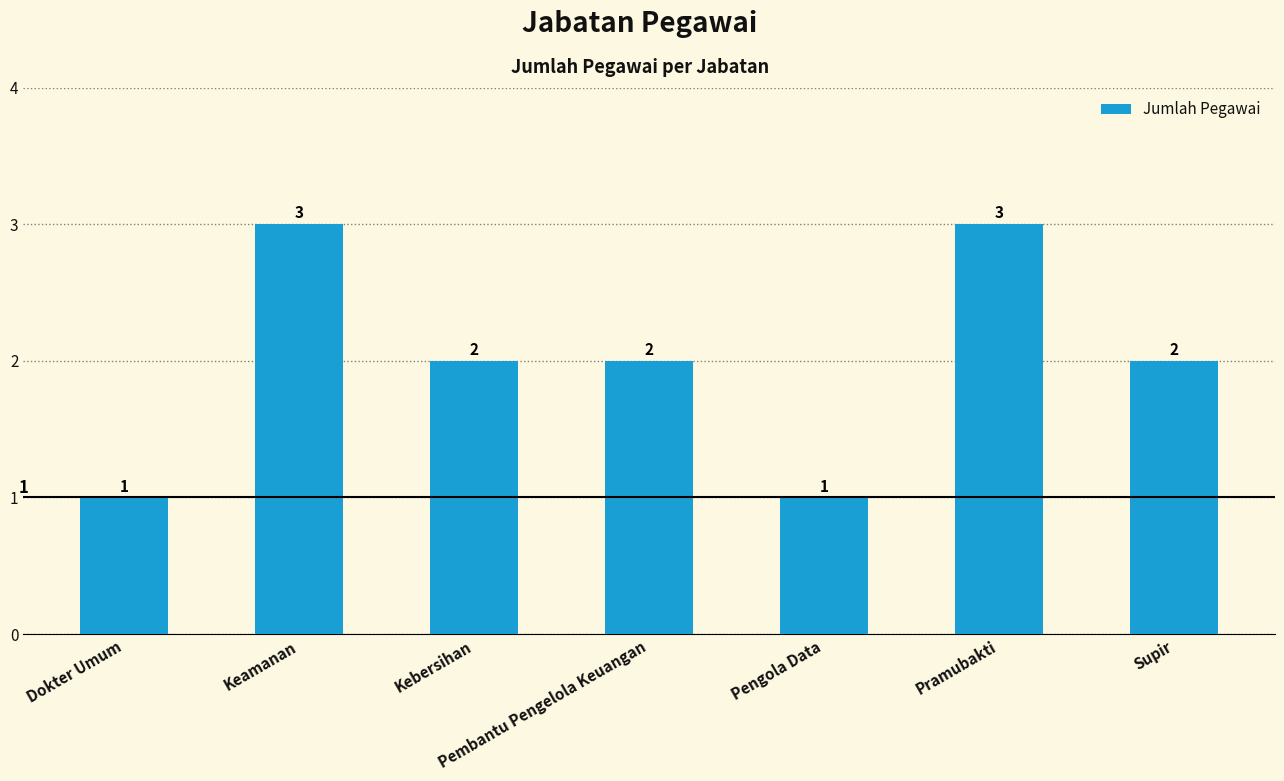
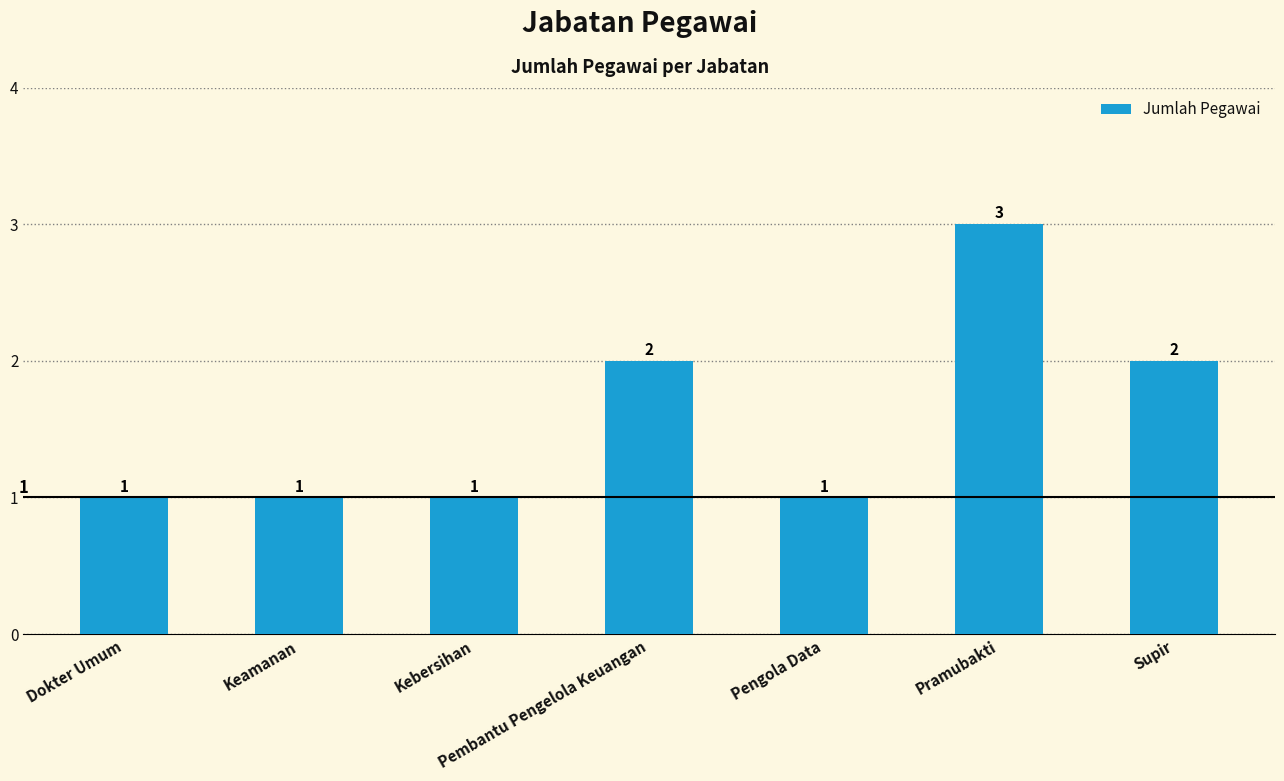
  {
    "Dokter Umum": 1,
-   "Keamanan": 3,
-   "Kebersihan": 2,
+   "Keamanan": 1,
+   "Kebersihan": 1,
    "Pembantu Pengelola Keuangan": 2,
    "Pengola Data": 1,
    "Pramubakti": 3,
    "Supir": 2
  }
